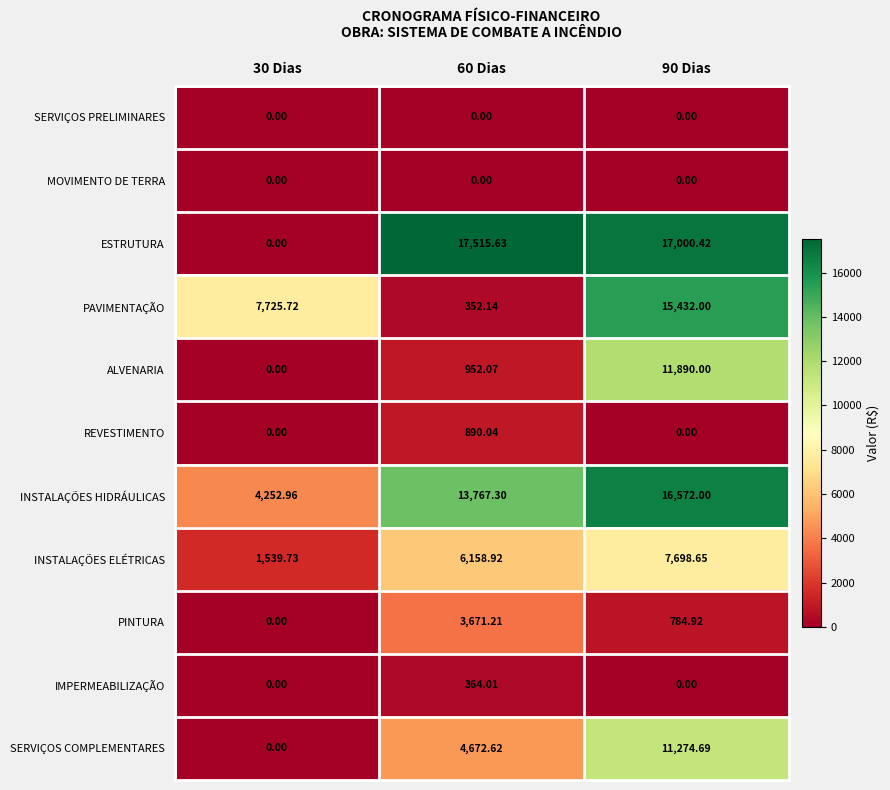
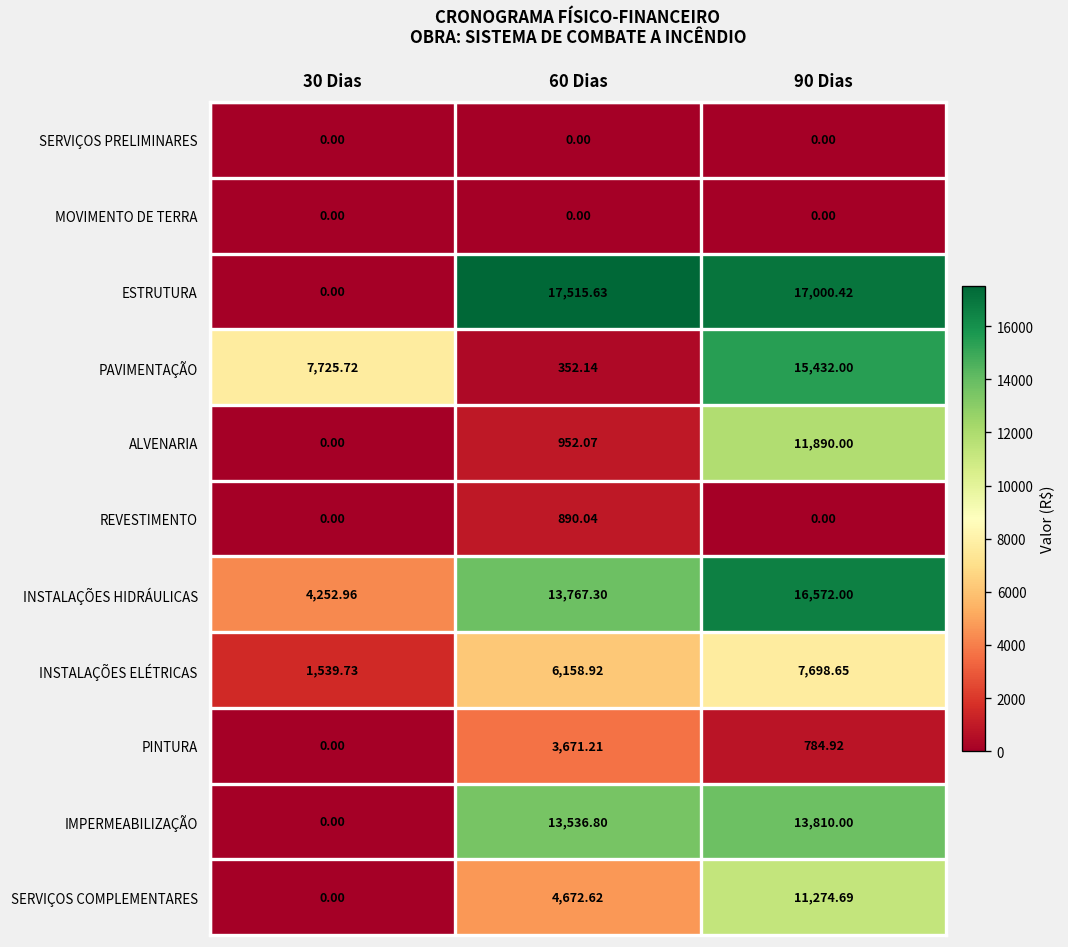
  {
    "SERVIÇOS PRELIMINARES": {
      "30 Dias": "0.00",
      "60 Dias": "0.00",
      "90 Dias": "0.00"
    },
    "MOVIMENTO DE TERRA": {
      "30 Dias": "0.00",
      "60 Dias": "0.00",
      "90 Dias": "0.00"
    },
    "ESTRUTURA": {
      "30 Dias": "0.00",
      "60 Dias": "17,515.63",
      "90 Dias": "17,000.42"
    },
    "PAVIMENTAÇÃO": {
      "30 Dias": "7,725.72",
      "60 Dias": "352.14",
      "90 Dias": "15,432.00"
    },
    "ALVENARIA": {
      "30 Dias": "0.00",
      "60 Dias": "952.07",
      "90 Dias": "11,890.00"
    },
    "REVESTIMENTO": {
      "30 Dias": "0.00",
      "60 Dias": "890.04",
      "90 Dias": "0.00"
    },
    "INSTALAÇÕES HIDRÁULICAS": {
      "30 Dias": "4,252.96",
      "60 Dias": "13,767.30",
      "90 Dias": "16,572.00"
    },
    "INSTALAÇÕES ELÉTRICAS": {
      "30 Dias": "1,539.73",
      "60 Dias": "6,158.92",
      "90 Dias": "7,698.65"
    },
    "PINTURA": {
      "30 Dias": "0.00",
      "60 Dias": "3,671.21",
      "90 Dias": "784.92"
    },
    "IMPERMEABILIZAÇÃO": {
      "30 Dias": "0.00",
-     "60 Dias": "364.01",
-     "90 Dias": "0.00"
+     "60 Dias": "13,536.80",
+     "90 Dias": "13,810.00"
    },
    "SERVIÇOS COMPLEMENTARES": {
      "30 Dias": "0.00",
      "60 Dias": "4,672.62",
      "90 Dias": "11,274.69"
    }
  }
